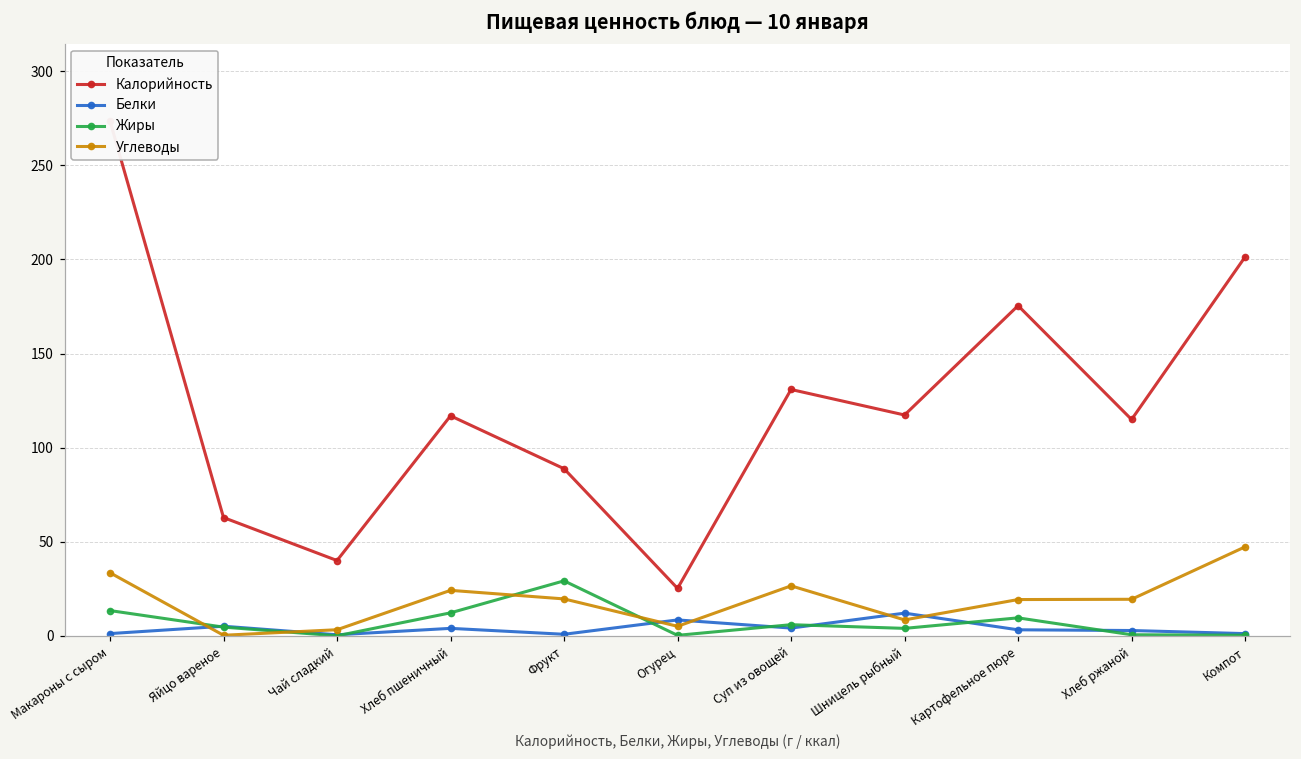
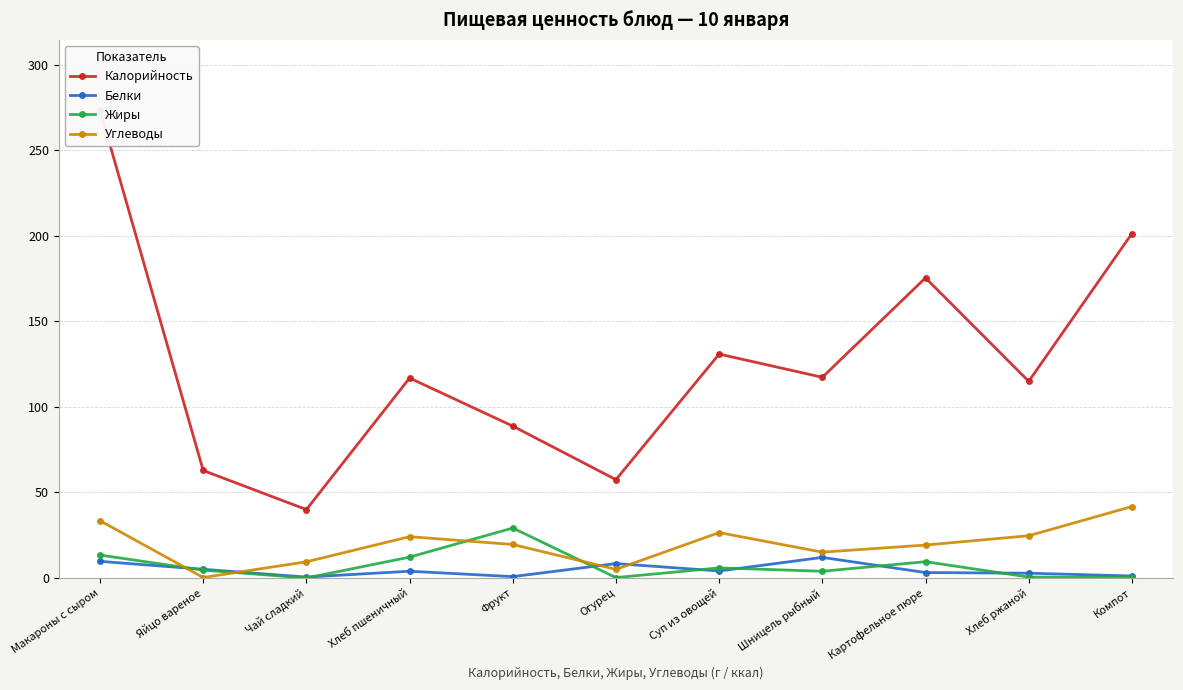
  {
    "Калорийность": {
      "Яйцо вареное": 63,
      "Чай сладкий": 40,
      "Хлеб пшеничный": 117,
      "Фрукт": 89,
-     "Огурец": 25,
+     "Огурец": 58,
      "Суп из овощей": 131,
      "Шницель рыбный": 117,
      "Картофельное пюре": 175,
      "Хлеб ржаной": 115,
      "Компот": 201
    },
    "Белки": {
-     "Макароны с сыром": 1,
+     "Макароны с сыром": 10,
      "Хлеб пшеничный": 4,
      "Фрукт": 1,
      "Огурец": 8,
      "Суп из овощей": 4,
      "Шницель рыбный": 12,
      "Картофельное пюре": 3,
      "Хлеб ржаной": 3
    },
    "Жиры": {
      "Макароны с сыром": 13,
      "Хлеб пшеничный": 12,
      "Фрукт": 29,
      "Огурец": 0,
      "Суп из овощей": 6,
      "Шницель рыбный": 4,
      "Картофельное пюре": 10,
      "Хлеб ржаной": 1
    },
    "Углеводы": {
      "Макароны с сыром": 34,
      "Яйцо вареное": 0,
-     "Чай сладкий": 3,
+     "Чай сладкий": 9,
      "Хлеб пшеничный": 24,
      "Фрукт": 20,
      "Огурец": 5,
      "Суп из овощей": 27,
-     "Шницель рыбный": 8,
+     "Шницель рыбный": 15,
      "Картофельное пюре": 19,
-     "Хлеб ржаной": 19,
-     "Компот": 47
+     "Хлеб ржаной": 25,
+     "Компот": 42
    }
  }
